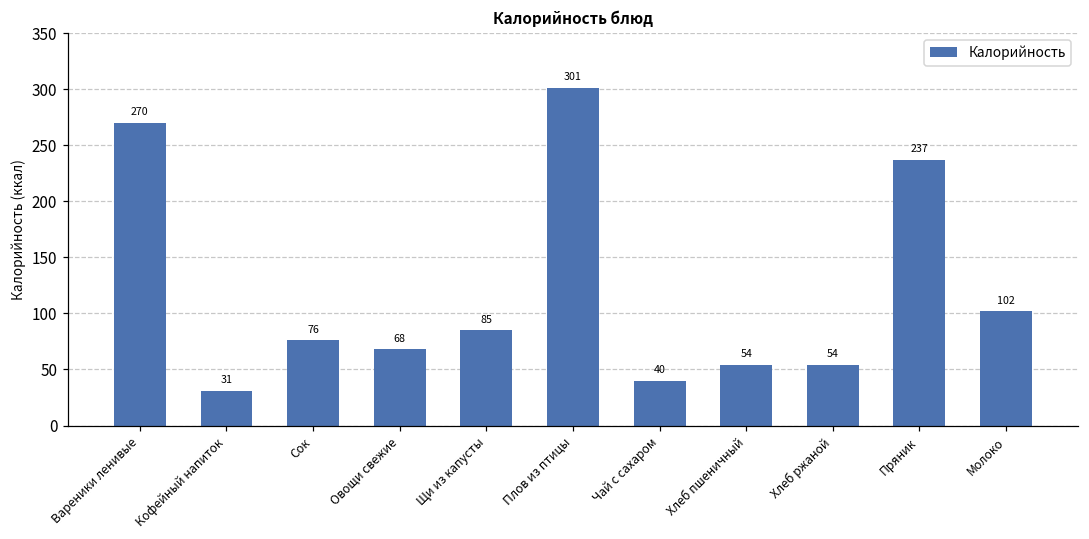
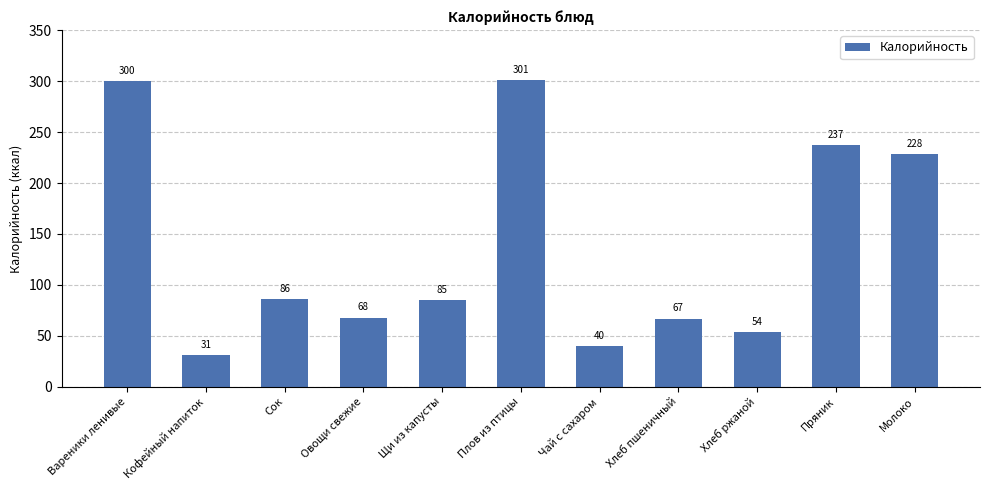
  {
-   "Вареники ленивые": 270,
+   "Вареники ленивые": 300,
    "Кофейный напиток": 31,
-   "Сок": 76,
+   "Сок": 86,
    "Овощи свежие": 68,
    "Щи из капусты": 85,
    "Плов из птицы": 301,
    "Чай с сахаром": 40,
-   "Хлеб пшеничный": 54,
+   "Хлеб пшеничный": 67,
    "Хлеб ржаной": 54,
    "Пряник": 237,
-   "Молоко": 102
+   "Молоко": 228
  }
